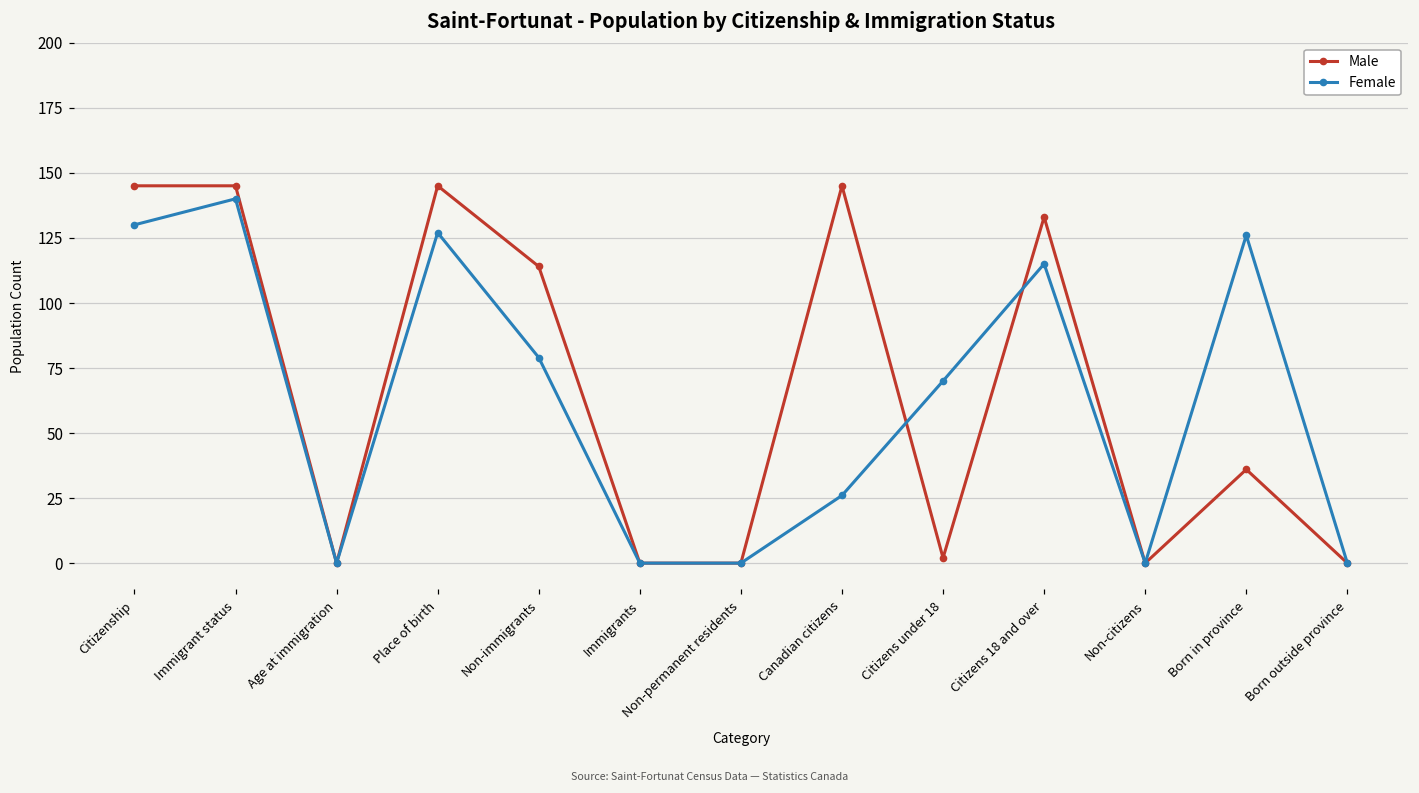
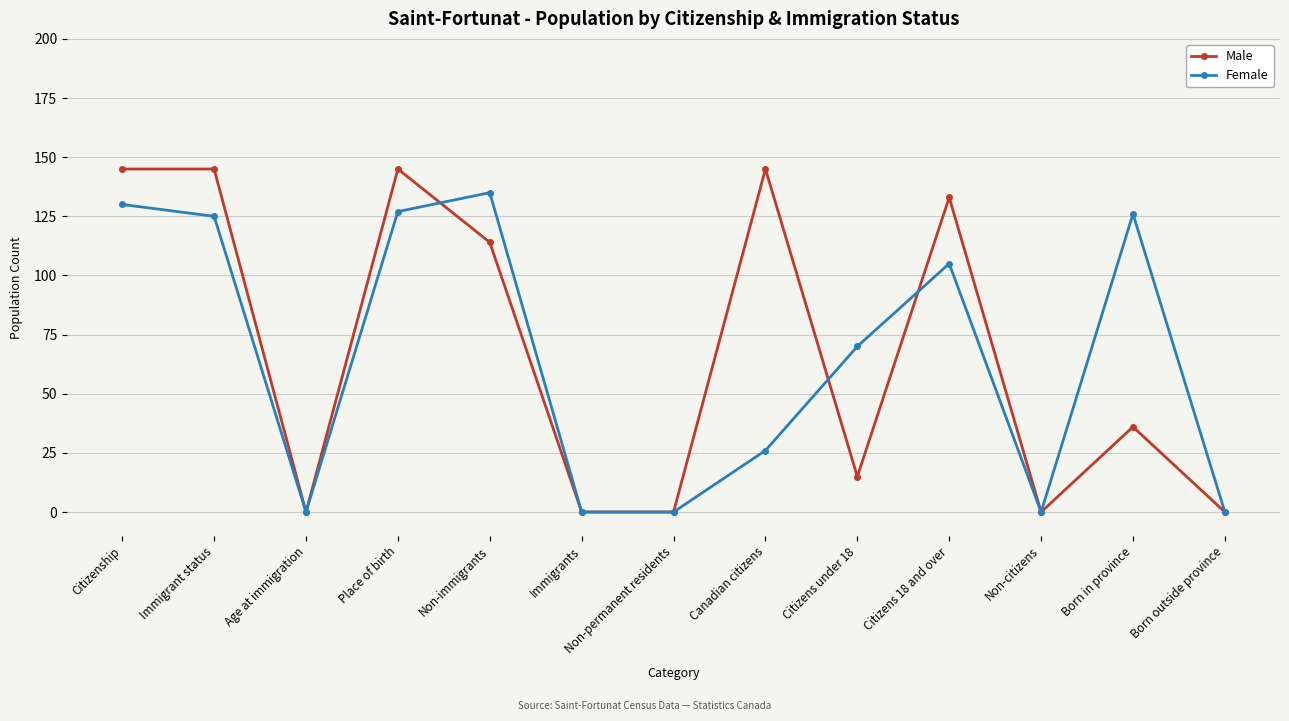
  {
    "Male": {
      "Citizenship": 145,
      "Immigrant status": 145,
      "Place of birth": 145,
      "Non-immigrants": 114,
      "Canadian citizens": 145,
-     "Citizens under 18": 2,
+     "Citizens under 18": 15,
      "Citizens 18 and over": 133,
      "Born in province": 36
    },
    "Female": {
      "Citizenship": 130,
-     "Immigrant status": 140,
+     "Immigrant status": 125,
      "Place of birth": 127,
-     "Non-immigrants": 79,
+     "Non-immigrants": 135,
      "Canadian citizens": 26,
      "Citizens under 18": 70,
-     "Citizens 18 and over": 115,
+     "Citizens 18 and over": 105,
      "Born in province": 126
    }
  }
